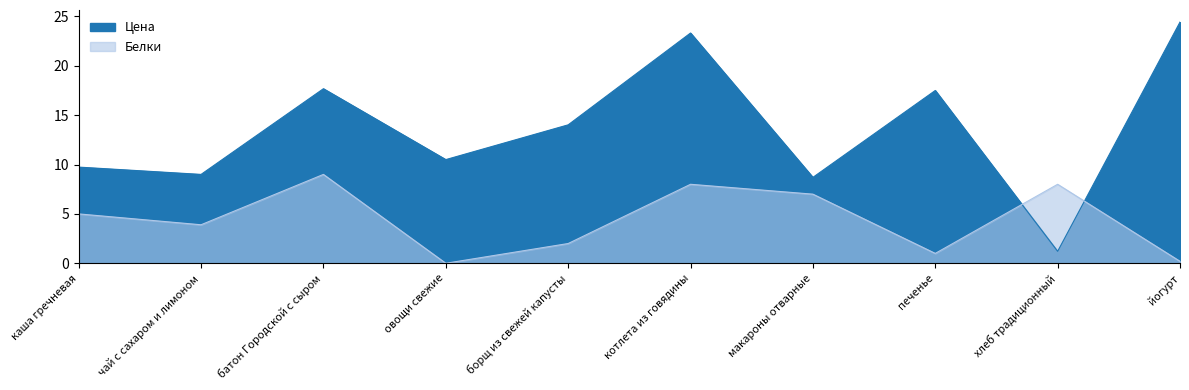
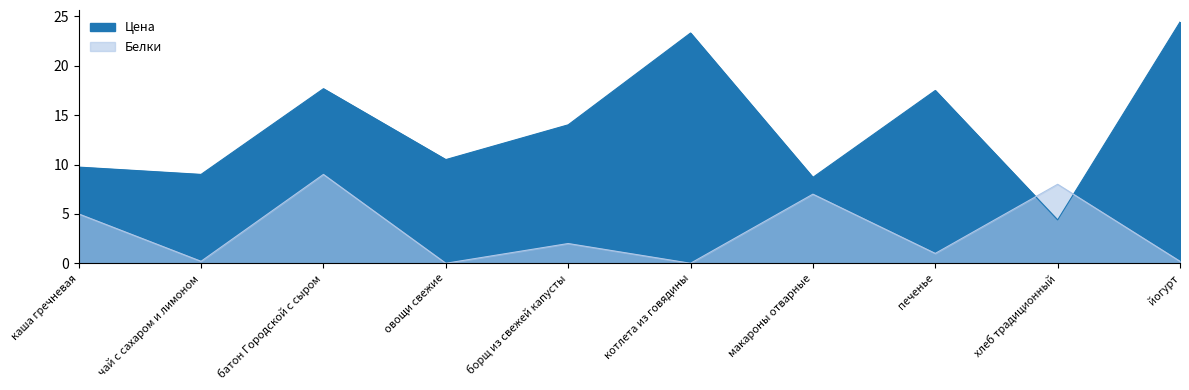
  {
    "Цена": {
      "каша гречневая": 10,
      "чай с сахаром и лимоном": 9,
      "батон Городской с сыром": 18,
      "овощи свежие": 11,
      "борщ из свежей капусты": 14,
      "котлета из говядины": 23,
      "макароны отварные": 9,
      "печенье": 18,
-     "хлеб традиционный": 1,
+     "хлеб традиционный": 4,
      "йогурт": 24
    },
    "Белки": {
      "каша гречневая": 5,
-     "чай с сахаром и лимоном": 4,
+     "чай с сахаром и лимоном": 0,
      "батон Городской с сыром": 9,
      "овощи свежие": 0,
      "борщ из свежей капусты": 2,
-     "котлета из говядины": 8,
+     "котлета из говядины": 0,
      "макароны отварные": 7,
      "печенье": 1,
      "хлеб традиционный": 8,
      "йогурт": 0
    }
  }
